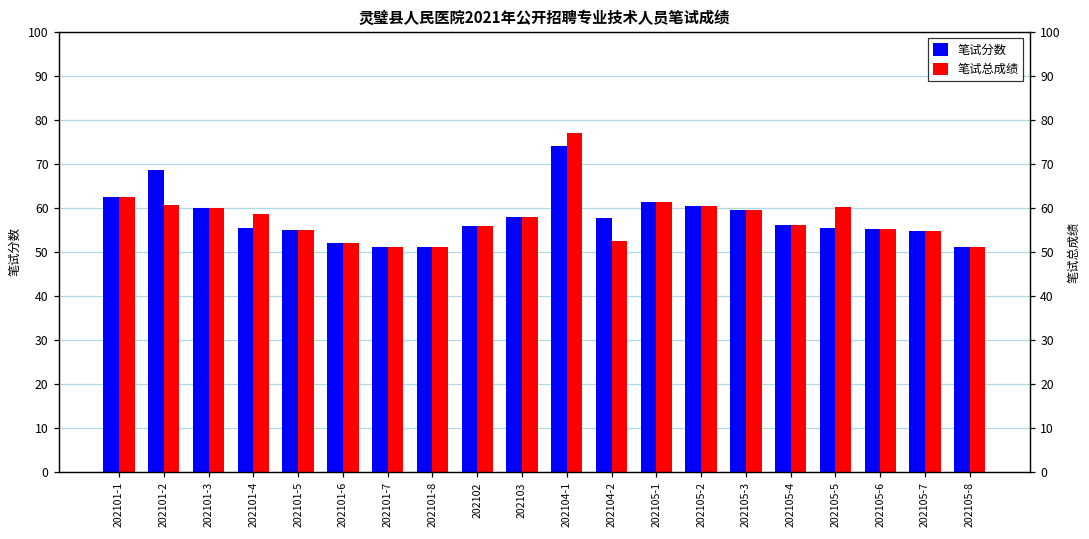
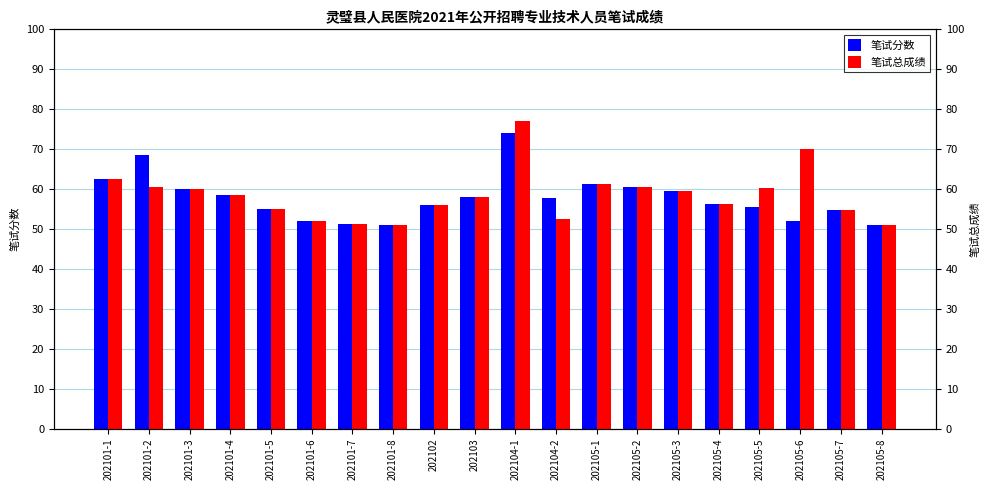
  {
    "笔试分数": {
      "202101-1": 62,
      "202101-2": 69,
      "202101-3": 60,
-     "202101-4": 56,
+     "202101-4": 59,
      "202101-5": 55,
      "202101-6": 52,
      "202101-7": 51,
      "202101-8": 51,
      "202102": 56,
      "202103": 58,
      "202104-1": 74,
      "202104-2": 58,
      "202105-1": 61,
      "202105-2": 60,
      "202105-3": 60,
      "202105-4": 56,
      "202105-5": 55,
-     "202105-6": 55,
+     "202105-6": 52,
      "202105-7": 55,
      "202105-8": 51
    },
    "笔试总成绩": {
      "202101-1": 62,
      "202101-2": 61,
      "202101-3": 60,
      "202101-4": 59,
      "202101-5": 55,
      "202101-6": 52,
      "202101-7": 51,
      "202101-8": 51,
      "202102": 56,
      "202103": 58,
      "202104-1": 77,
      "202104-2": 52,
      "202105-1": 61,
      "202105-2": 60,
      "202105-3": 60,
      "202105-4": 56,
      "202105-5": 60,
-     "202105-6": 55,
+     "202105-6": 70,
      "202105-7": 55,
      "202105-8": 51
    }
  }
